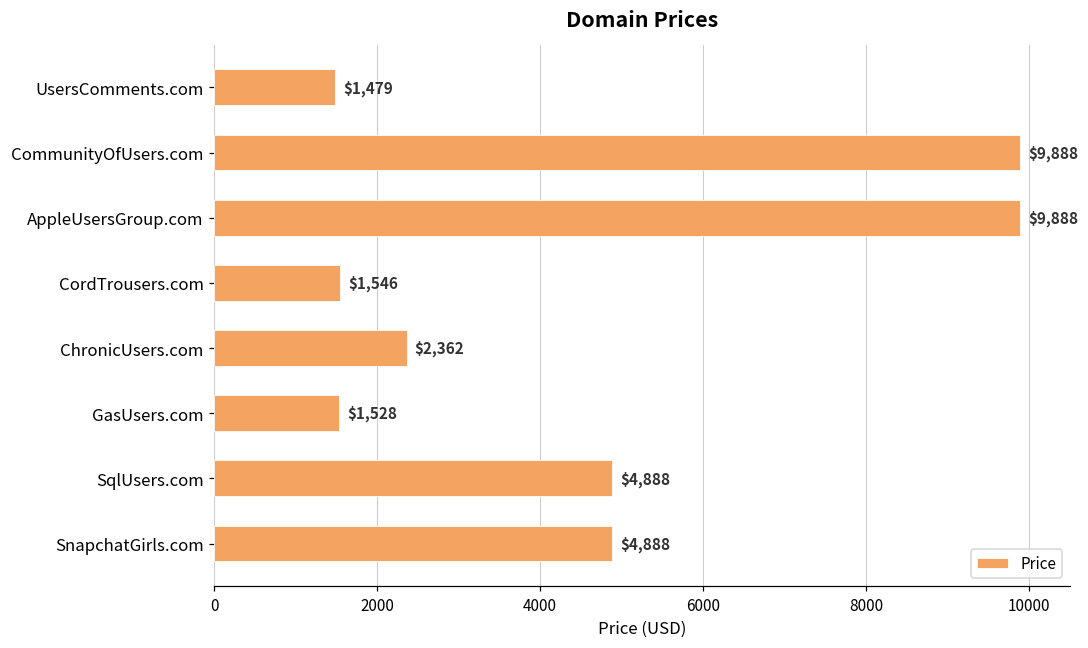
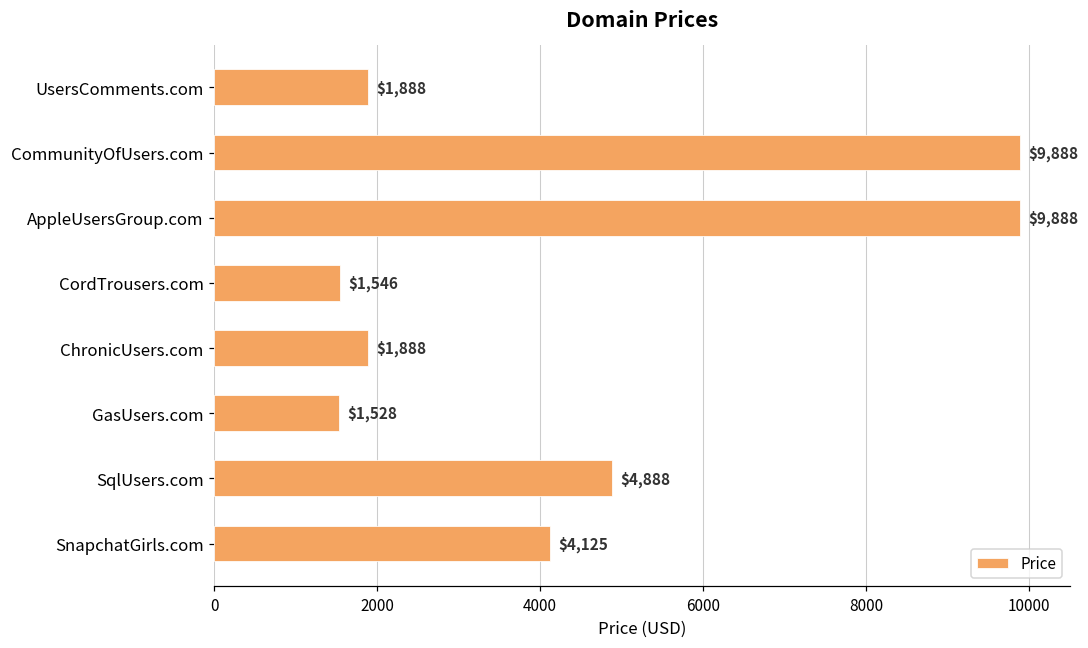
  {
-   "UsersComments.com": "$1,479",
+   "UsersComments.com": "$1,888",
    "CommunityOfUsers.com": "$9,888",
    "AppleUsersGroup.com": "$9,888",
    "CordTrousers.com": "$1,546",
-   "ChronicUsers.com": "$2,362",
+   "ChronicUsers.com": "$1,888",
    "GasUsers.com": "$1,528",
    "SqlUsers.com": "$4,888",
-   "SnapchatGirls.com": "$4,888"
+   "SnapchatGirls.com": "$4,125"
  }
